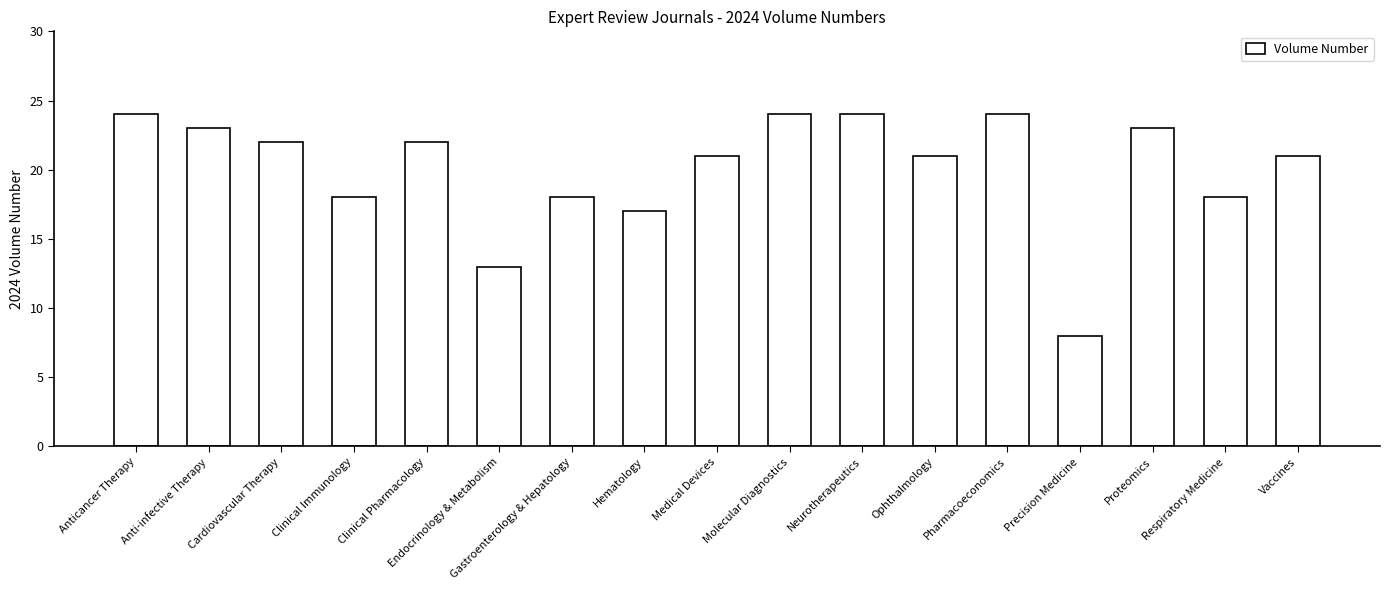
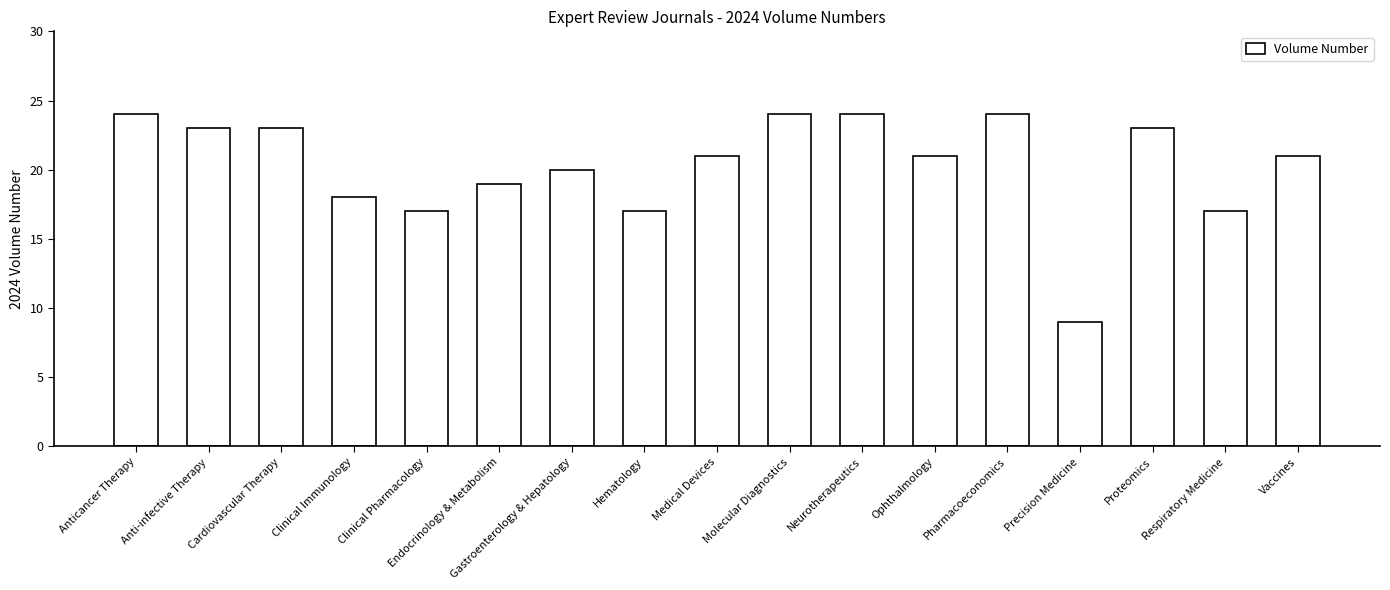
  {
    "Anticancer Therapy": 24,
    "Anti-infective Therapy": 23,
-   "Cardiovascular Therapy": 22,
+   "Cardiovascular Therapy": 23,
    "Clinical Immunology": 18,
-   "Clinical Pharmacology": 22,
-   "Endocrinology & Metabolism": 13,
-   "Gastroenterology & Hepatology": 18,
+   "Clinical Pharmacology": 17,
+   "Endocrinology & Metabolism": 19,
+   "Gastroenterology & Hepatology": 20,
    "Hematology": 17,
    "Medical Devices": 21,
    "Molecular Diagnostics": 24,
    "Neurotherapeutics": 24,
    "Ophthalmology": 21,
    "Pharmacoeconomics": 24,
-   "Precision Medicine": 8,
+   "Precision Medicine": 9,
    "Proteomics": 23,
-   "Respiratory Medicine": 18,
+   "Respiratory Medicine": 17,
    "Vaccines": 21
  }
